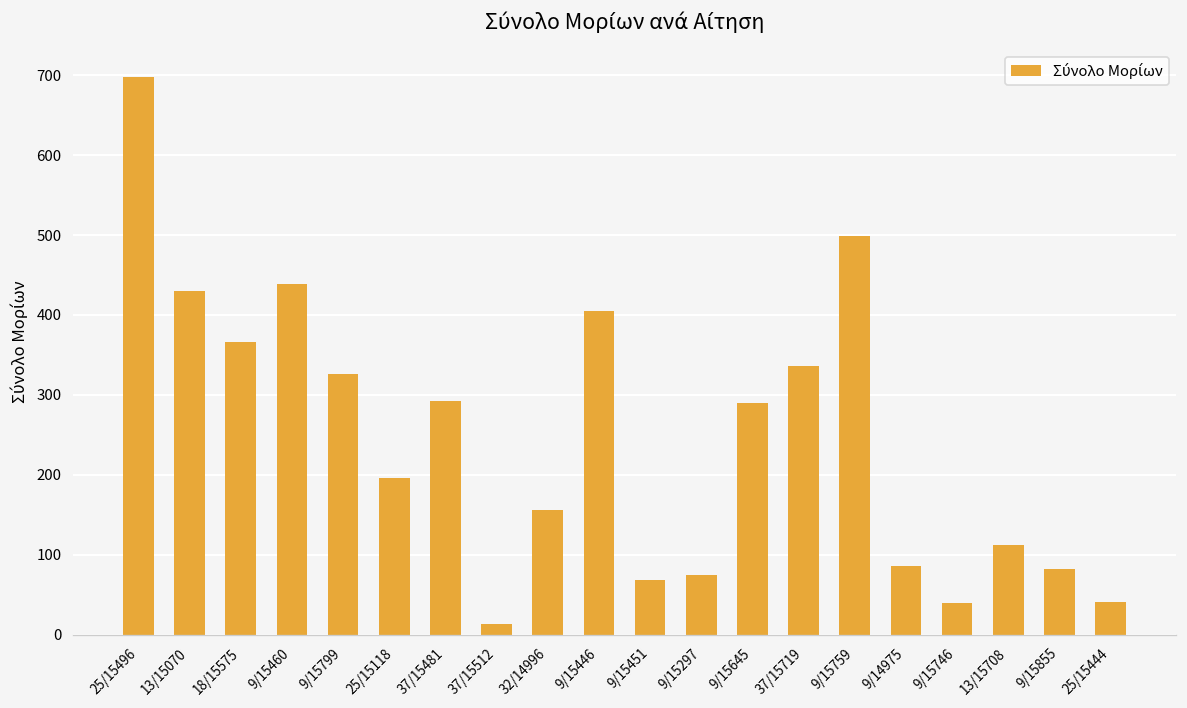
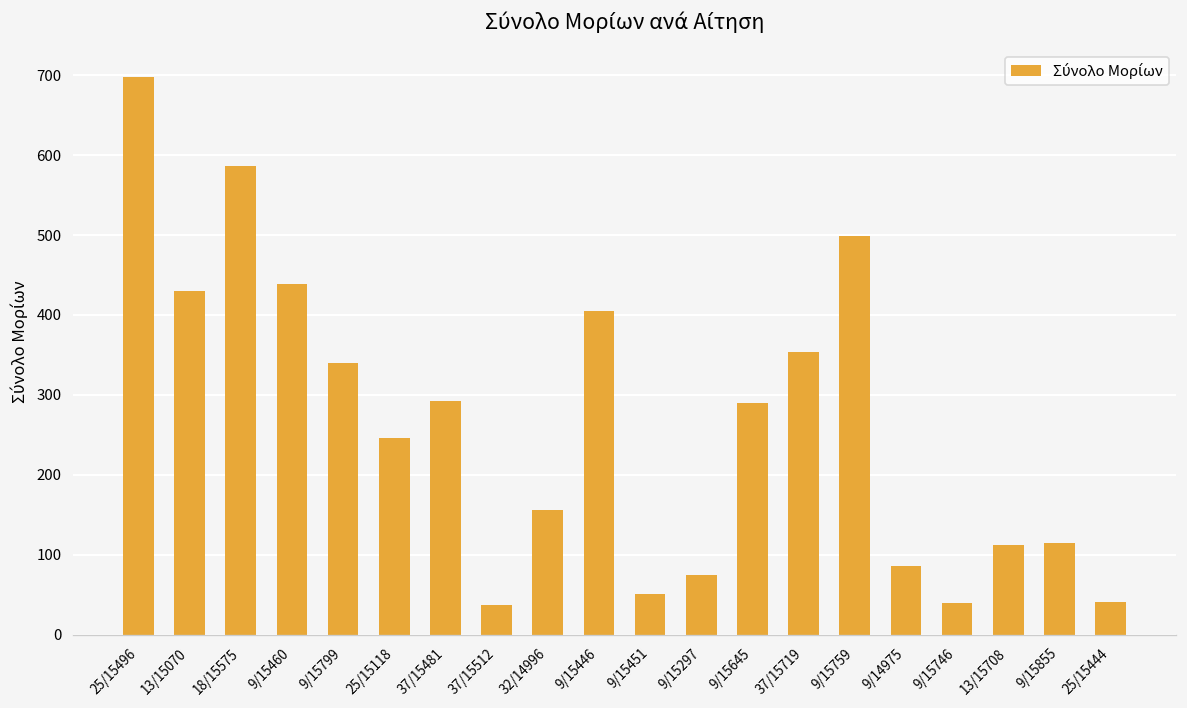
  {
    "25/15496": 700,
    "13/15070": 430,
-   "18/15575": 370,
+   "18/15575": 590,
    "9/15460": 440,
-   "9/15799": 330,
-   "25/15118": 200,
+   "9/15799": 340,
+   "25/15118": 250,
    "37/15481": 290,
-   "37/15512": 10,
+   "37/15512": 40,
    "32/14996": 160,
    "9/15446": 410,
-   "9/15451": 70,
+   "9/15451": 50,
    "9/15297": 70,
    "9/15645": 290,
-   "37/15719": 340,
+   "37/15719": 350,
    "9/15759": 500,
    "9/14975": 90,
    "9/15746": 40,
    "13/15708": 110,
-   "9/15855": 80,
+   "9/15855": 120,
    "25/15444": 40
  }
